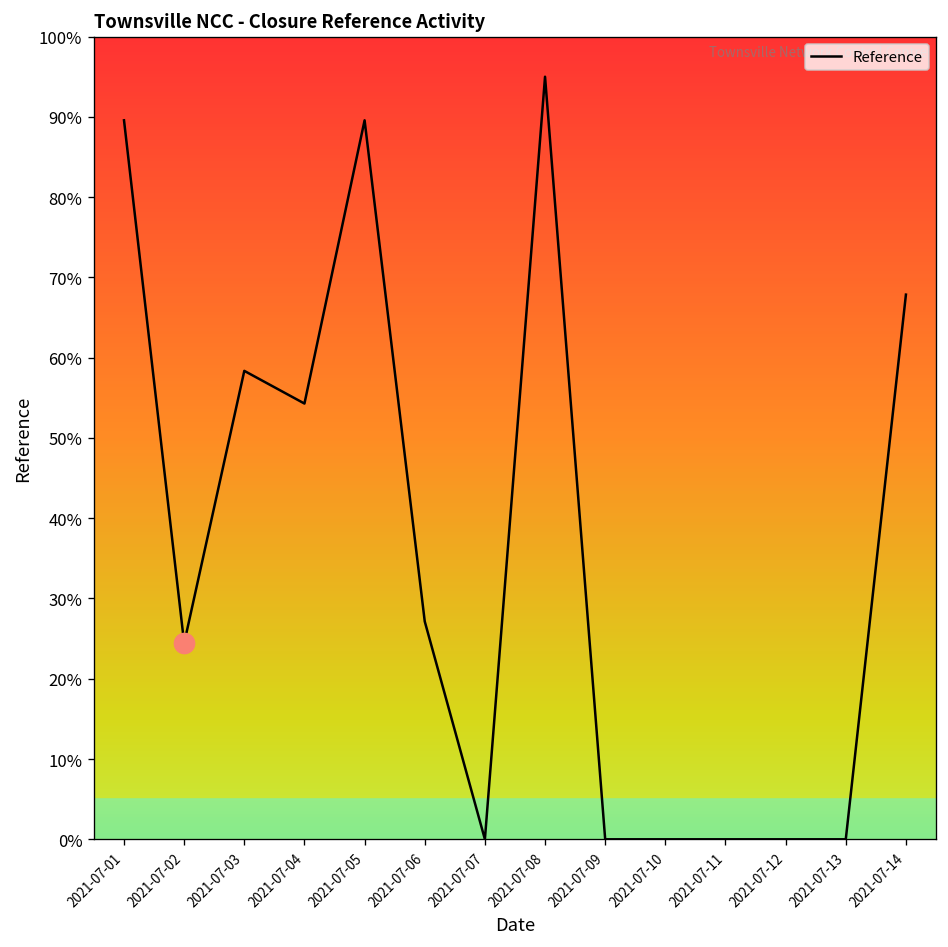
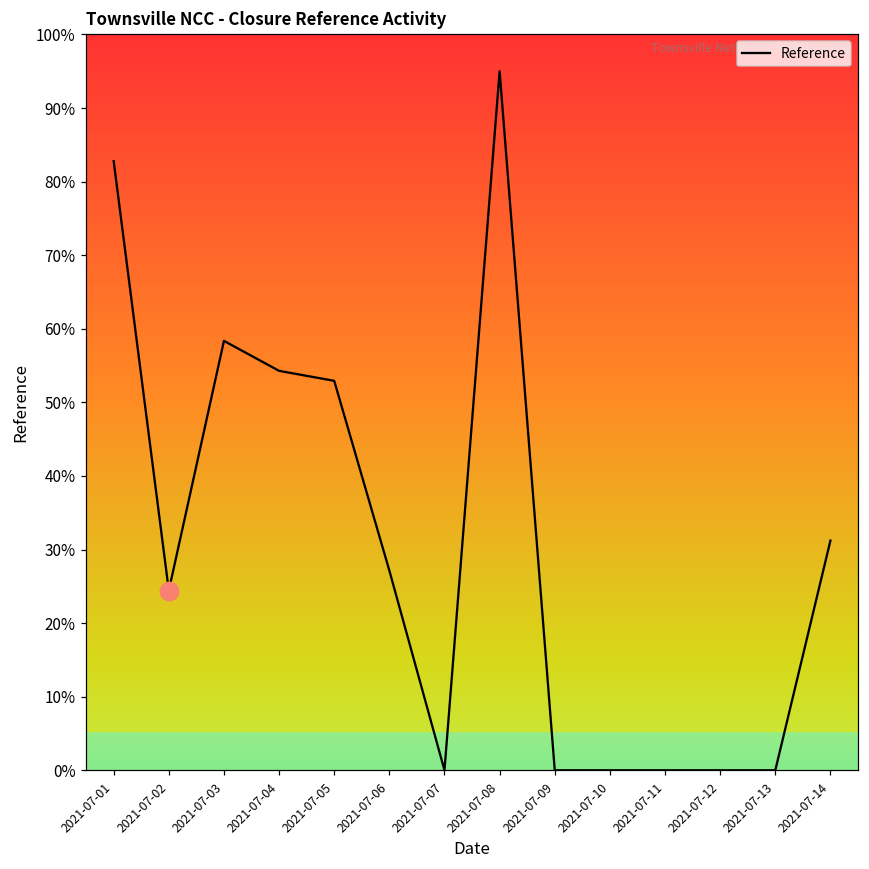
  {
    "Reference": {
-     "2021-07-01": "90%",
+     "2021-07-01": "83%",
      "2021-07-03": "58%",
      "2021-07-04": "54%",
-     "2021-07-05": "90%",
+     "2021-07-05": "53%",
      "2021-07-06": "27%",
      "2021-07-08": "95%",
-     "2021-07-14": "68%"
+     "2021-07-14": "31%"
    }
  }
